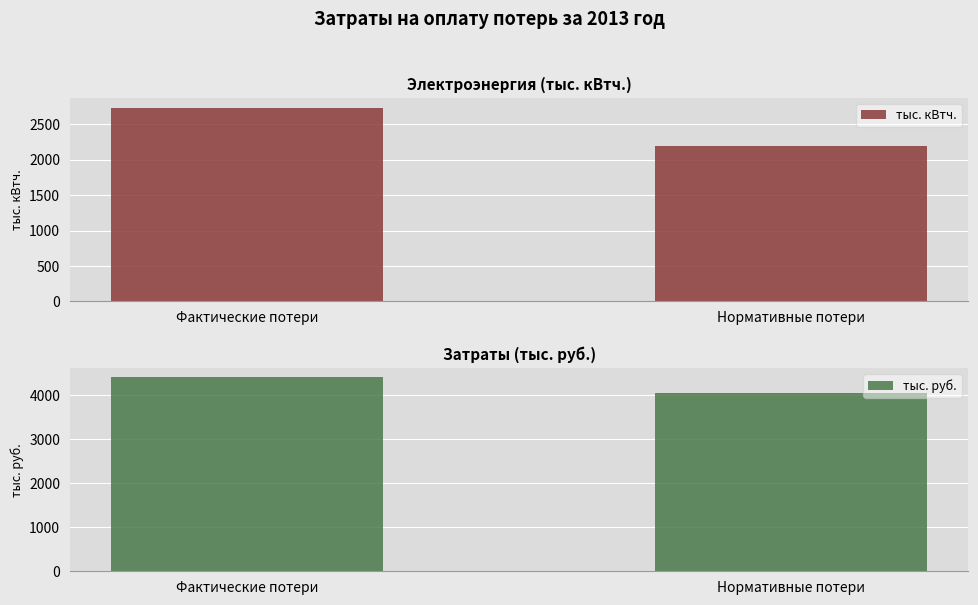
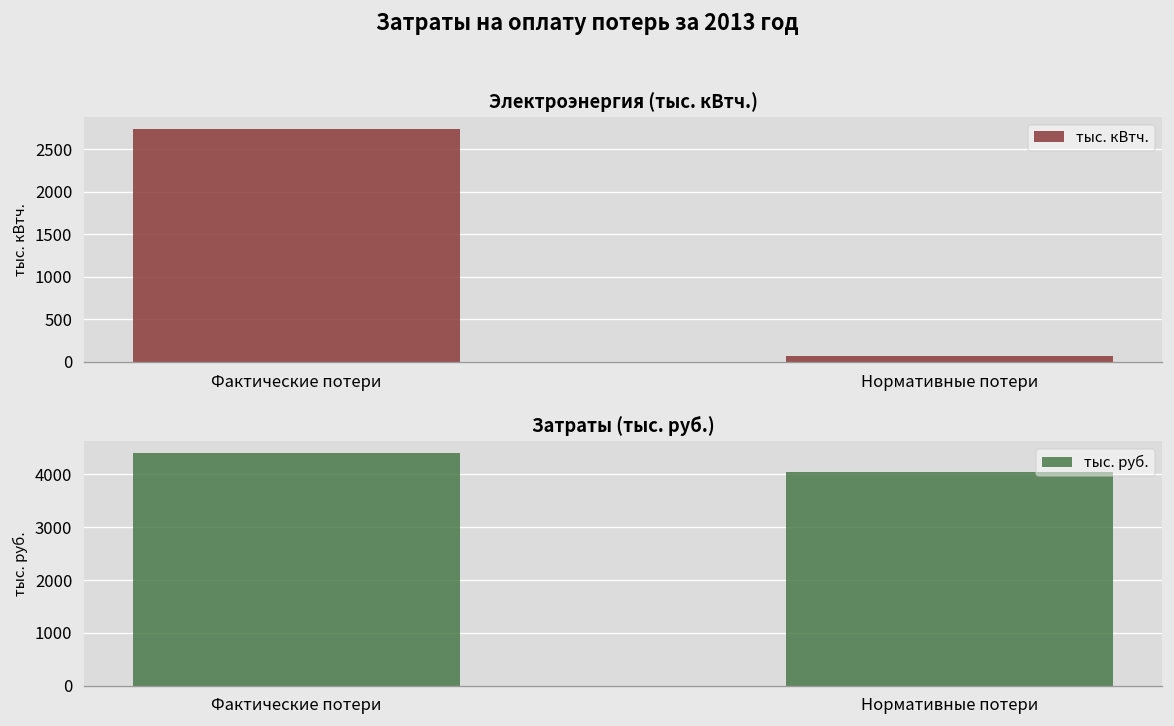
  {
    "Электроэнергия (тыс. кВтч.)": {
      "Фактические потери": 2700,
-     "Нормативные потери": 2200
+     "Нормативные потери": 100
    },
    "Затраты (тыс. руб.)": {
      "Фактические потери": 4400,
      "Нормативные потери": 4000
    }
  }
